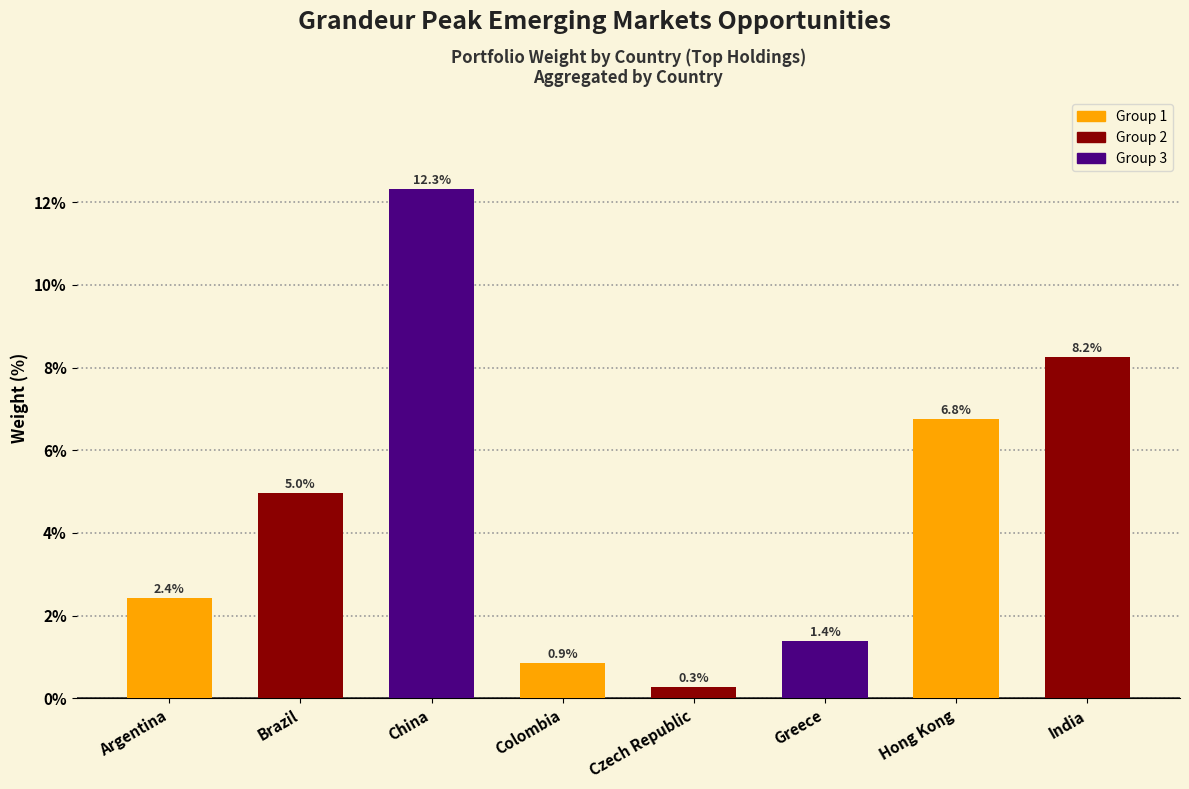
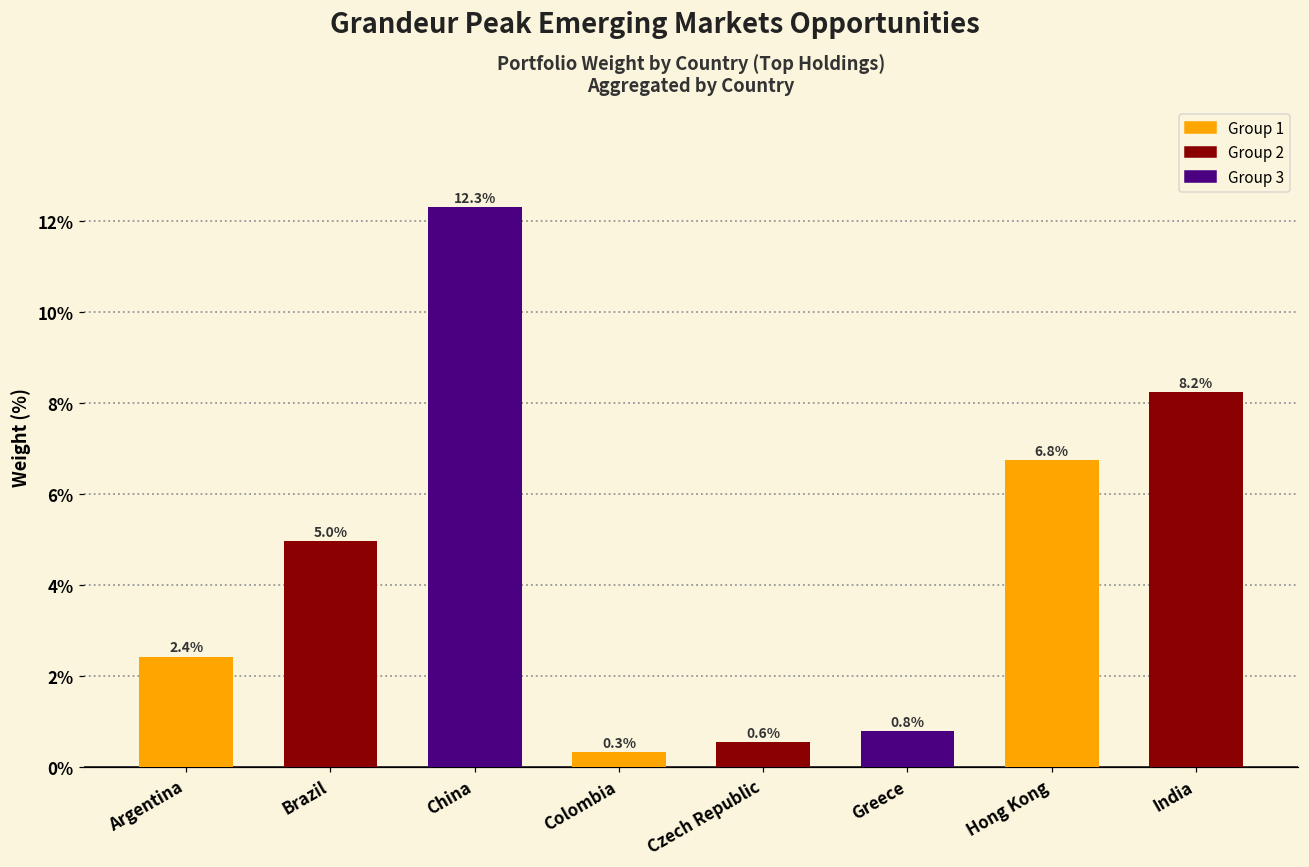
  {
    "Argentina": "2.4%",
    "Brazil": "5.0%",
    "China": "12.3%",
-   "Colombia": "0.9%",
-   "Czech Republic": "0.3%",
-   "Greece": "1.4%",
+   "Colombia": "0.3%",
+   "Czech Republic": "0.6%",
+   "Greece": "0.8%",
    "Hong Kong": "6.8%",
    "India": "8.2%"
  }
